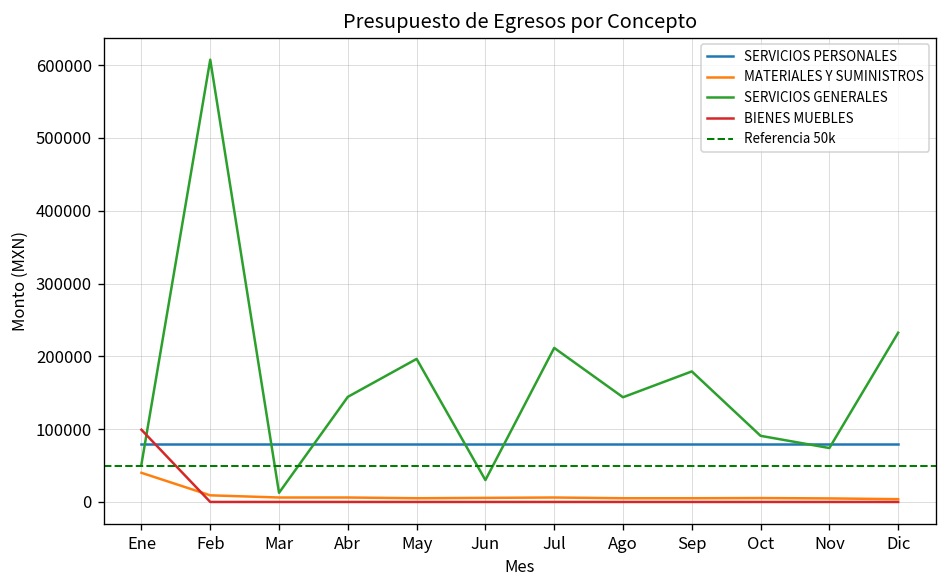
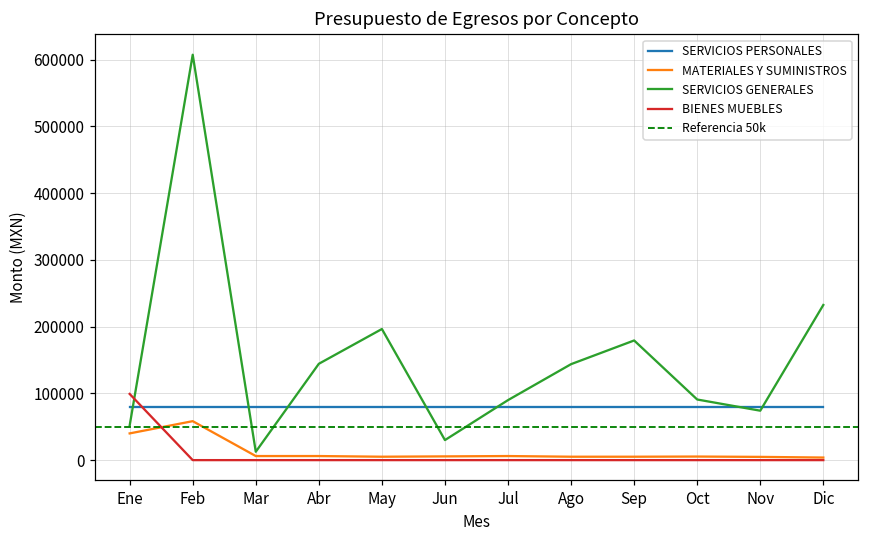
  {
    "SERVICIOS PERSONALES": {
      "Ene": 80000,
      "Feb": 80000,
      "Mar": 80000,
      "Abr": 80000,
      "May": 80000,
      "Jun": 80000,
      "Jul": 80000,
      "Ago": 80000,
      "Sep": 80000,
      "Oct": 80000,
      "Nov": 80000,
      "Dic": 80000
    },
    "MATERIALES Y SUMINISTROS": {
      "Ene": 40000,
-     "Feb": 10000,
+     "Feb": 60000,
      "Mar": 10000,
      "Abr": 10000,
      "May": 10000,
      "Jun": 10000,
      "Jul": 10000,
      "Ago": 10000,
      "Sep": 10000,
      "Oct": 10000,
      "Nov": 0
    },
    "SERVICIOS GENERALES": {
      "Ene": 50000,
      "Feb": 610000,
      "Mar": 10000,
      "Abr": 140000,
      "May": 200000,
      "Jun": 30000,
-     "Jul": 210000,
+     "Jul": 90000,
      "Ago": 140000,
      "Sep": 180000,
      "Oct": 90000,
      "Nov": 70000,
      "Dic": 230000
    },
    "BIENES MUEBLES": {
      "Ene": 100000,
      "Feb": 0,
      "Mar": 0,
      "Abr": 0,
      "May": 0,
      "Jun": 0,
      "Jul": 0,
      "Ago": 0,
      "Sep": 0,
      "Oct": 0,
      "Nov": 0
    }
  }
